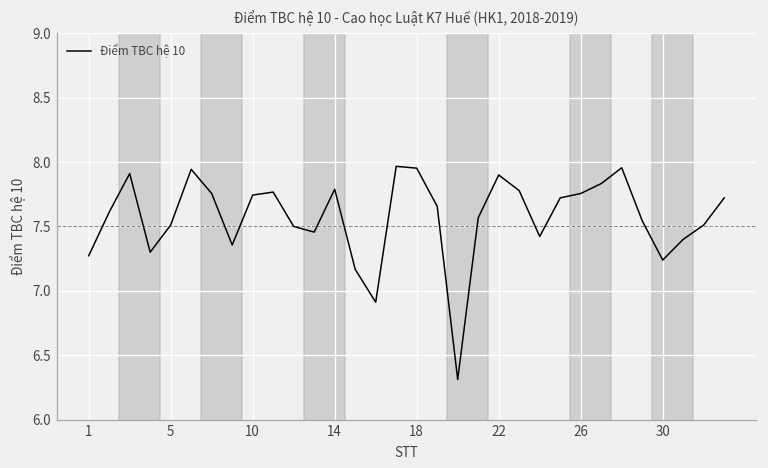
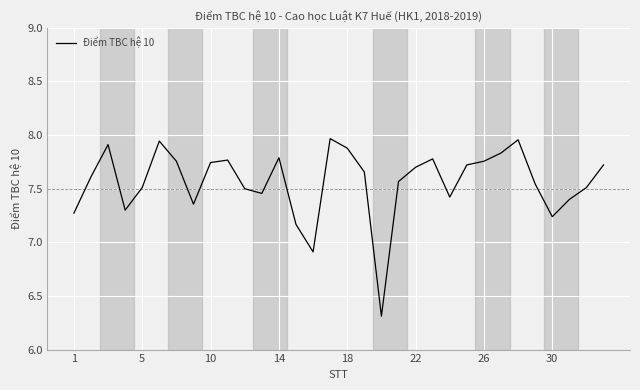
  {
    "1": 7.27,
    "5": 7.51,
    "10": 7.74,
    "14": 7.79,
-   "18": 7.95,
-   "22": 7.9,
+   "18": 7.88,
+   "22": 7.7,
    "26": 7.76,
    "30": 7.24
  }
